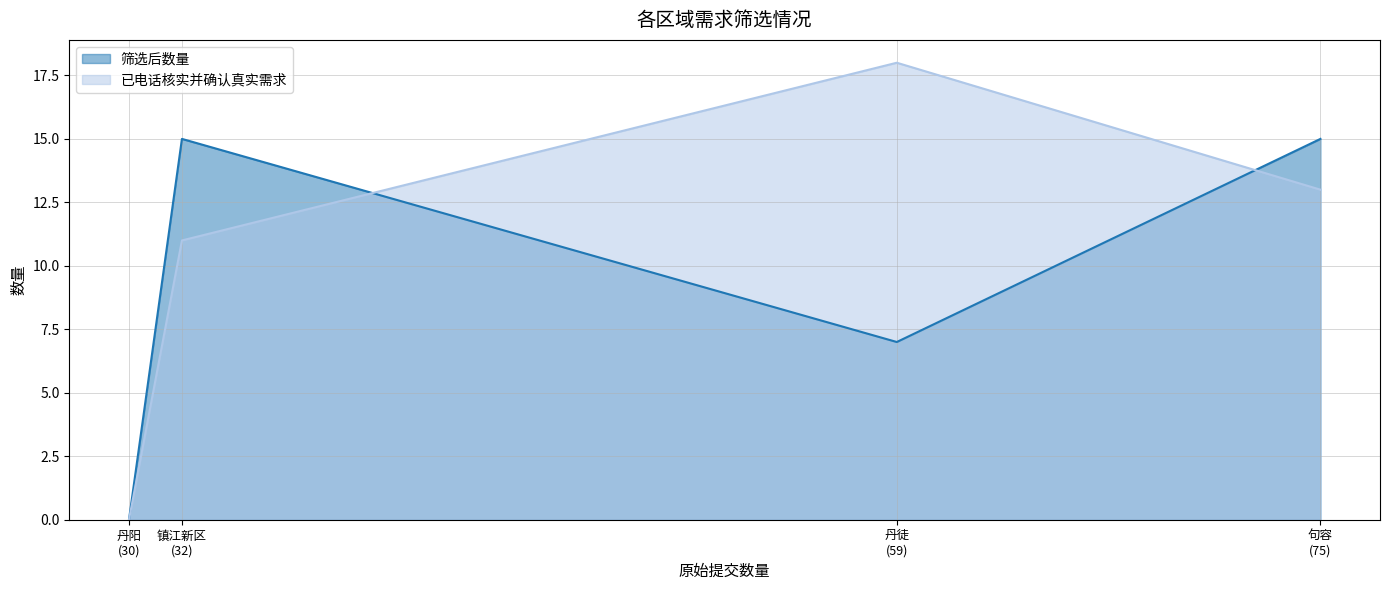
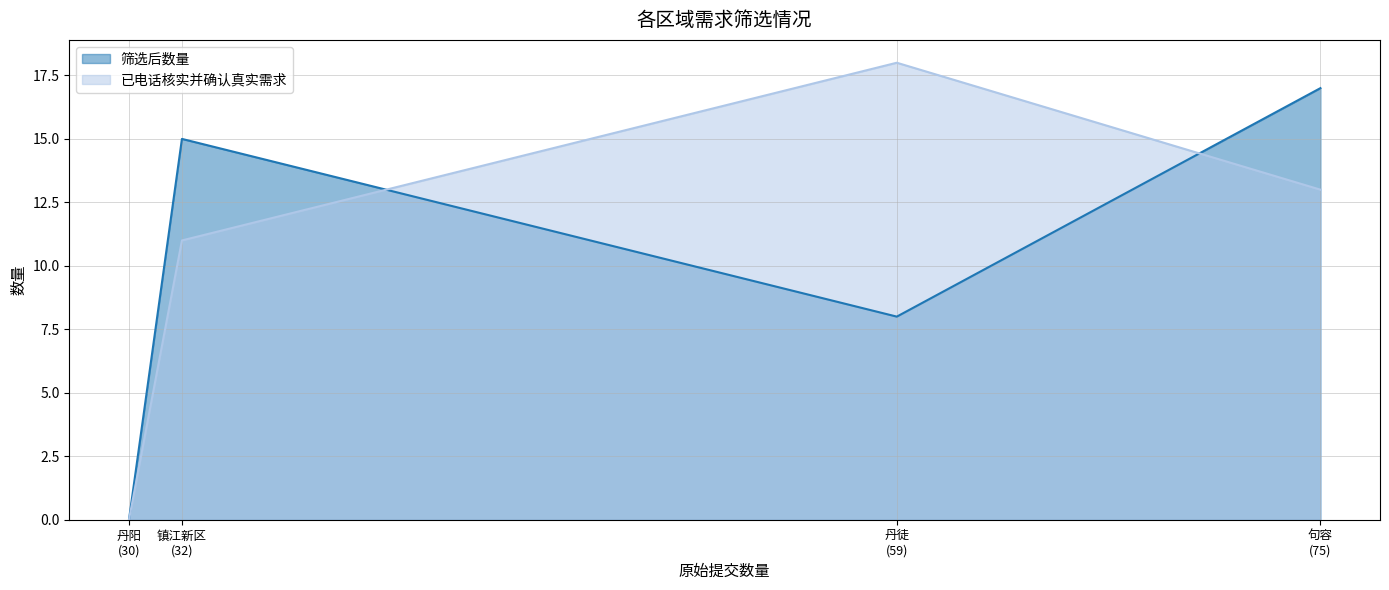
  {
    "筛选后数量": {
      "镇江新区 (32)": 15,
-     "丹徒 (59)": 7,
-     "句容 (75)": 15
+     "丹徒 (59)": 8,
+     "句容 (75)": 17
    },
    "已电话核实并确认真实需求": {
      "镇江新区 (32)": 11,
      "丹徒 (59)": 18,
      "句容 (75)": 13
    }
  }
